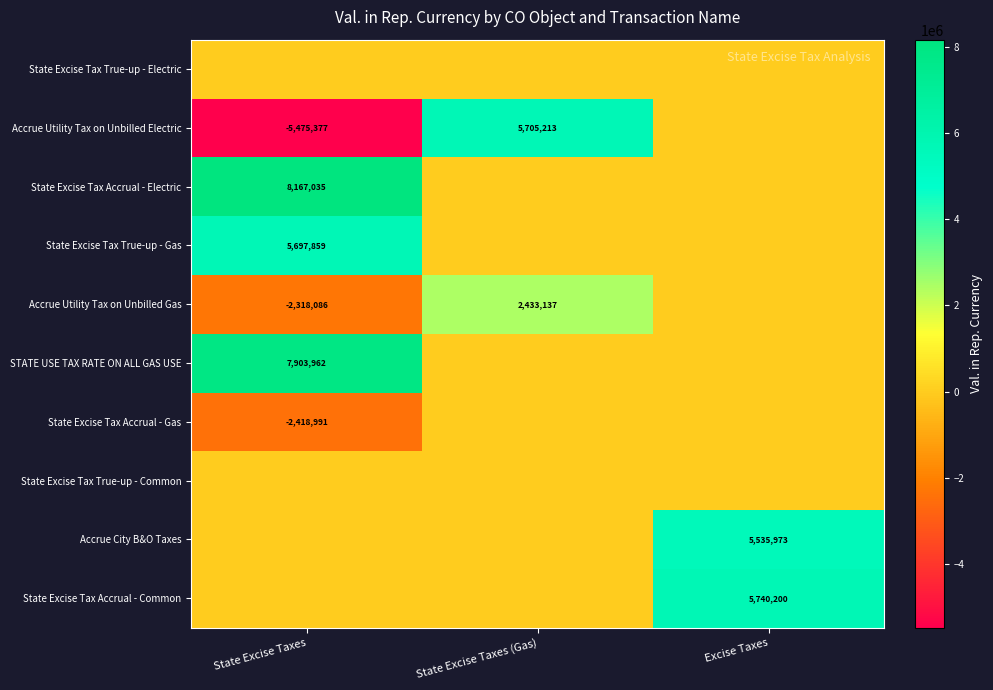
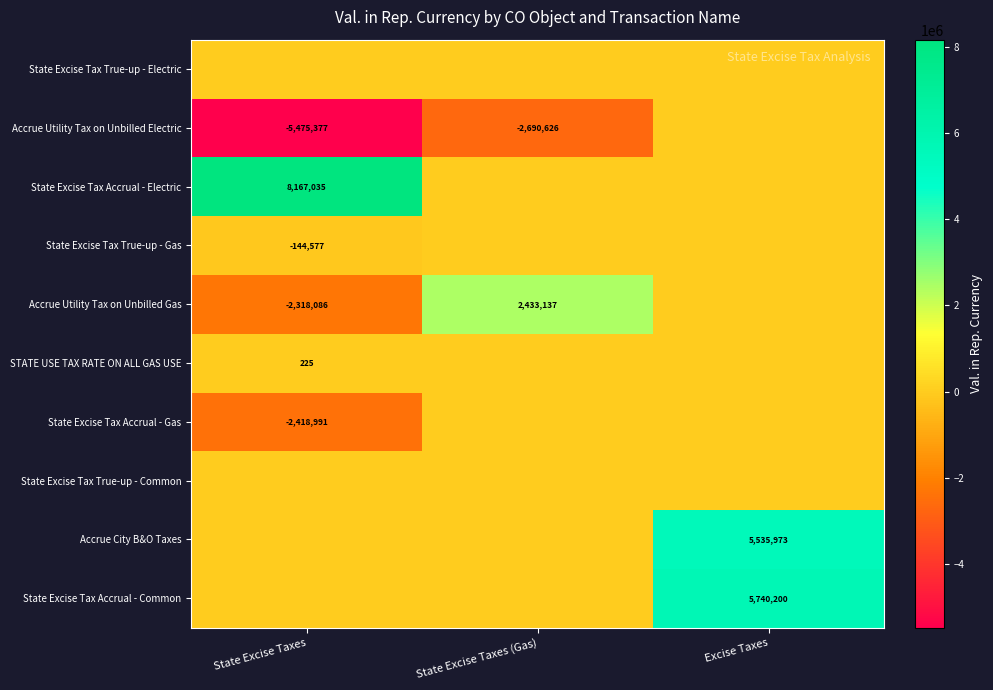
  {
    "Accrue Utility Tax on Unbilled Electric": {
      "State Excise Taxes": "-5,475,377",
-     "State Excise Taxes (Gas)": "5,705,213"
+     "State Excise Taxes (Gas)": "-2,690,626"
    },
    "State Excise Tax Accrual - Electric": {
      "State Excise Taxes": "8,167,035"
    },
    "State Excise Tax True-up - Gas": {
-     "State Excise Taxes": "5,697,859"
+     "State Excise Taxes": "-144,577"
    },
    "Accrue Utility Tax on Unbilled Gas": {
      "State Excise Taxes": "-2,318,086",
      "State Excise Taxes (Gas)": "2,433,137"
    },
    "STATE USE TAX RATE ON ALL GAS USE": {
-     "State Excise Taxes": "7,903,962"
+     "State Excise Taxes": "225"
    },
    "State Excise Tax Accrual - Gas": {
      "State Excise Taxes": "-2,418,991"
    },
    "Accrue City B&O Taxes": {
      "Excise Taxes": "5,535,973"
    },
    "State Excise Tax Accrual - Common": {
      "Excise Taxes": "5,740,200"
    }
  }
